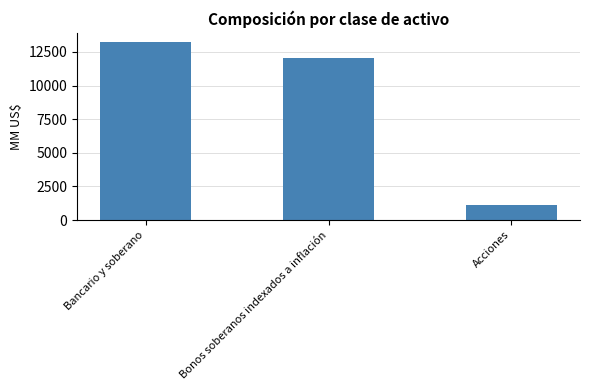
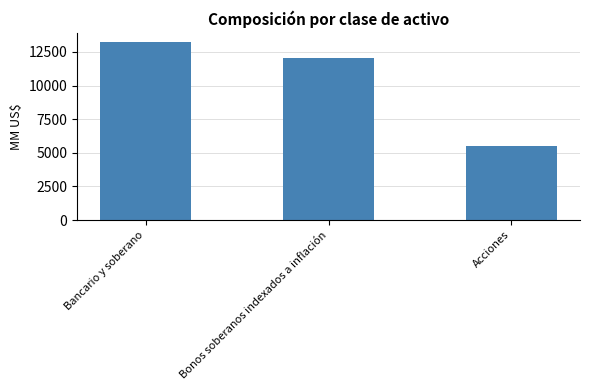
  {
    "Bancario y soberano": 13300,
    "Bonos soberanos indexados a inflación": 12000,
-   "Acciones": 1100
+   "Acciones": 5500
  }
